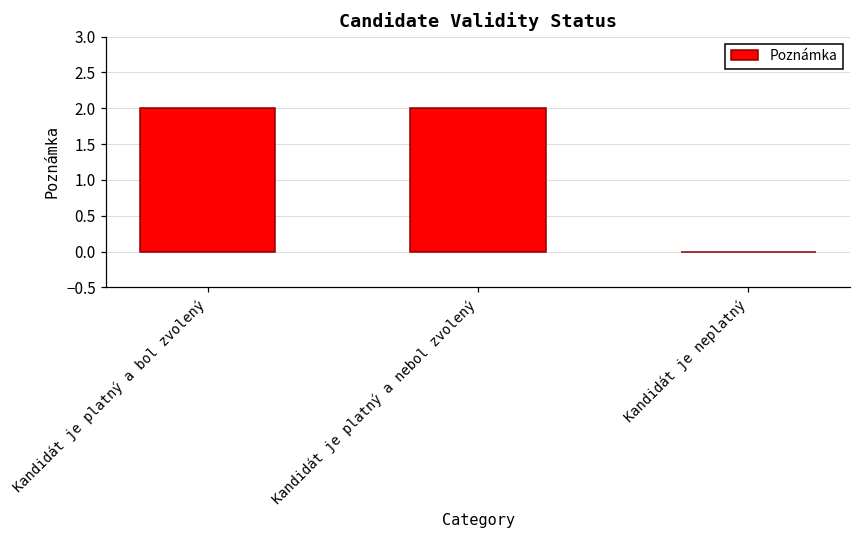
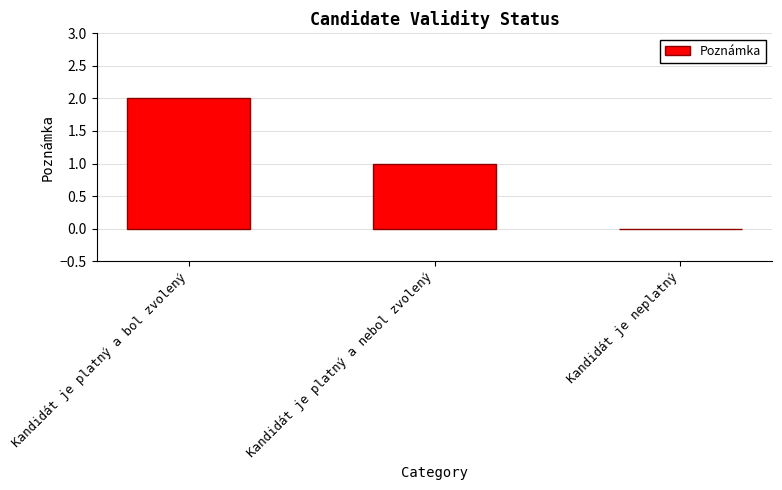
  {
    "Kandidát je platný a bol zvolený": 2,
-   "Kandidát je platný a nebol zvolený": 2,
+   "Kandidát je platný a nebol zvolený": 1,
    "Kandidát je neplatný": 0
  }
